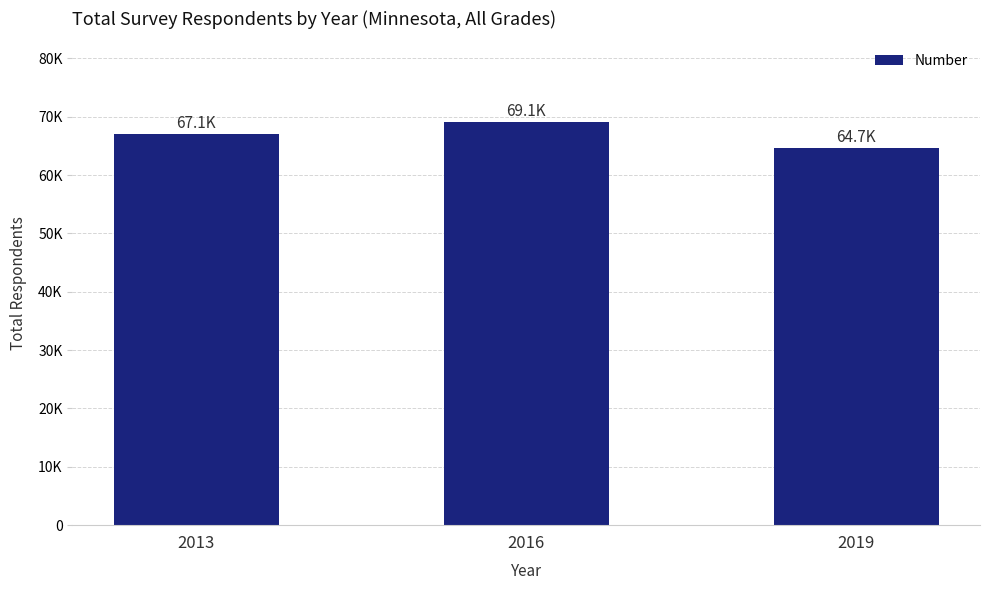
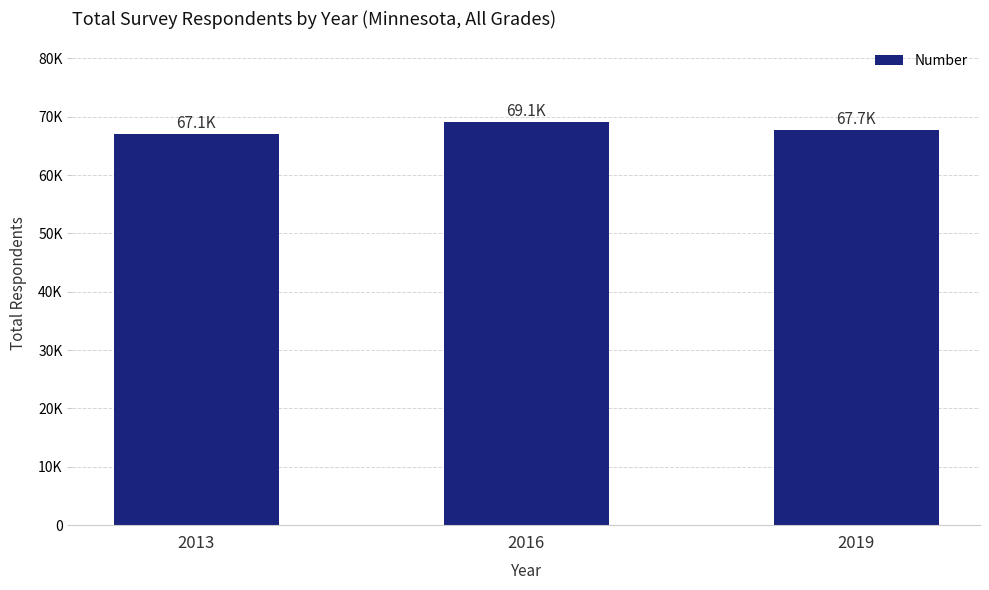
  {
    "2013": "67.1K",
    "2016": "69.1K",
-   "2019": "64.7K"
+   "2019": "67.7K"
  }
